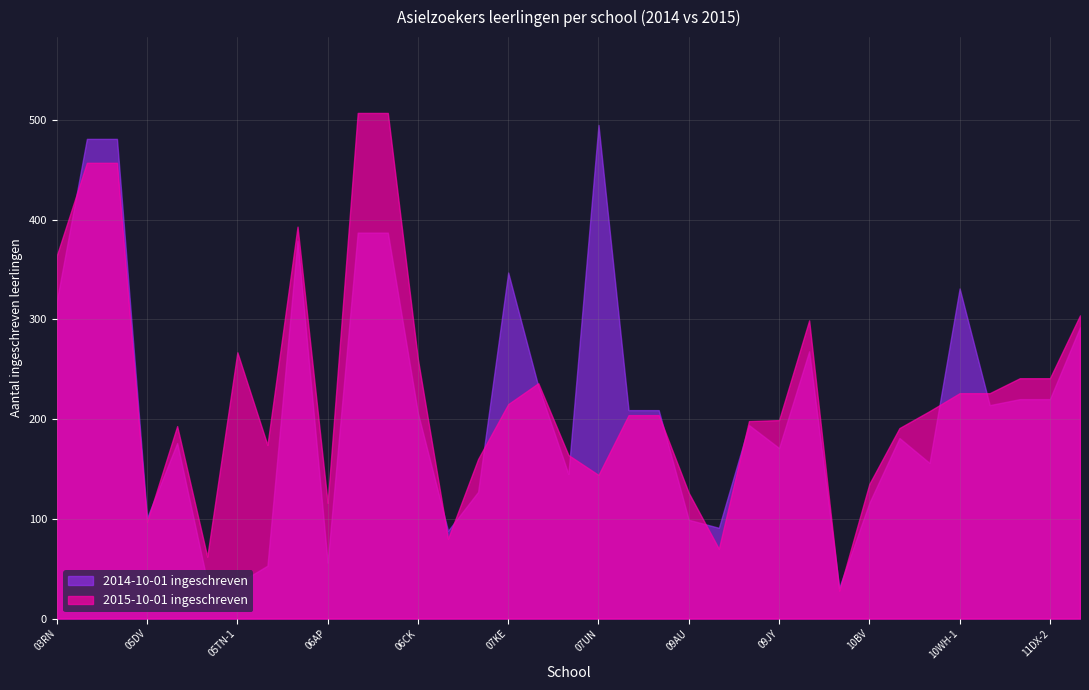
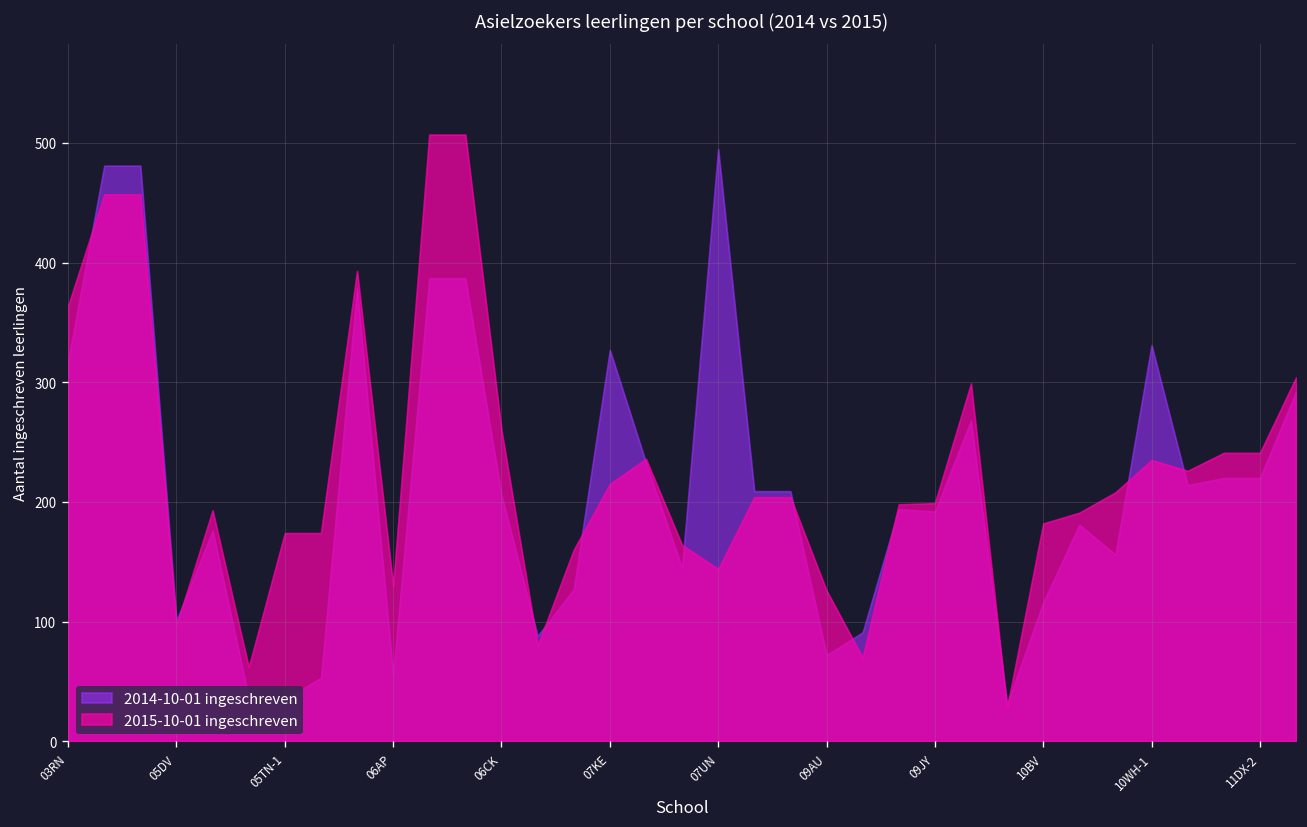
  {
    "2014-10-01 ingeschreven": {
      "03RN": 320,
      "05DV": 100,
      "06AP": 60,
      "06CK": 210,
-     "07KE": 350,
+     "07KE": 330,
      "07UN": 500,
-     "09AU": 100,
-     "09JY": 170,
+     "09AU": 70,
+     "09JY": 190,
      "10BV": 120,
      "10WH-1": 330,
      "11DX-2": 220
    },
    "2015-10-01 ingeschreven": {
      "03RN": 360,
      "05DV": 100,
-     "05TN-1": 270,
-     "06AP": 120,
+     "05TN-1": 170,
+     "06AP": 130,
      "06CK": 260,
      "07KE": 220,
      "07UN": 140,
      "09AU": 130,
      "09JY": 200,
-     "10BV": 140,
-     "10WH-1": 230,
+     "10BV": 180,
+     "10WH-1": 240,
      "11DX-2": 240
    }
  }
